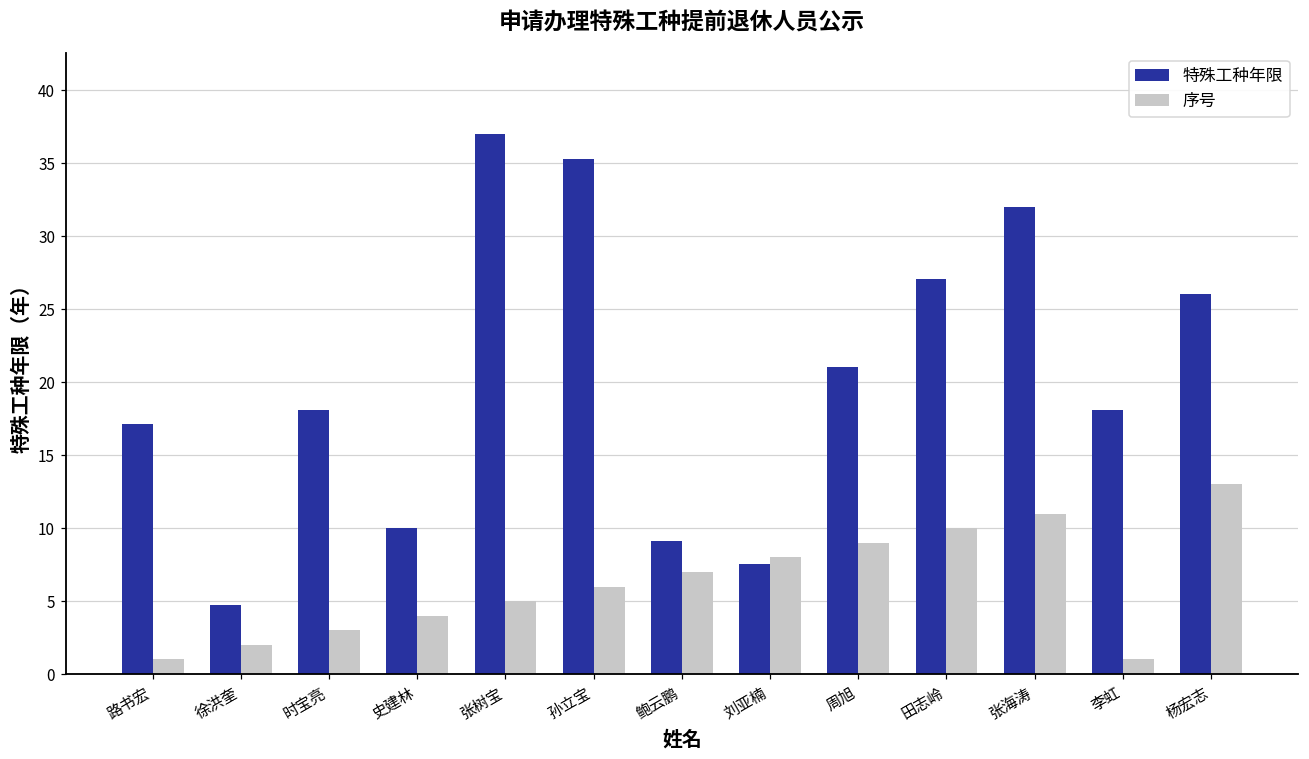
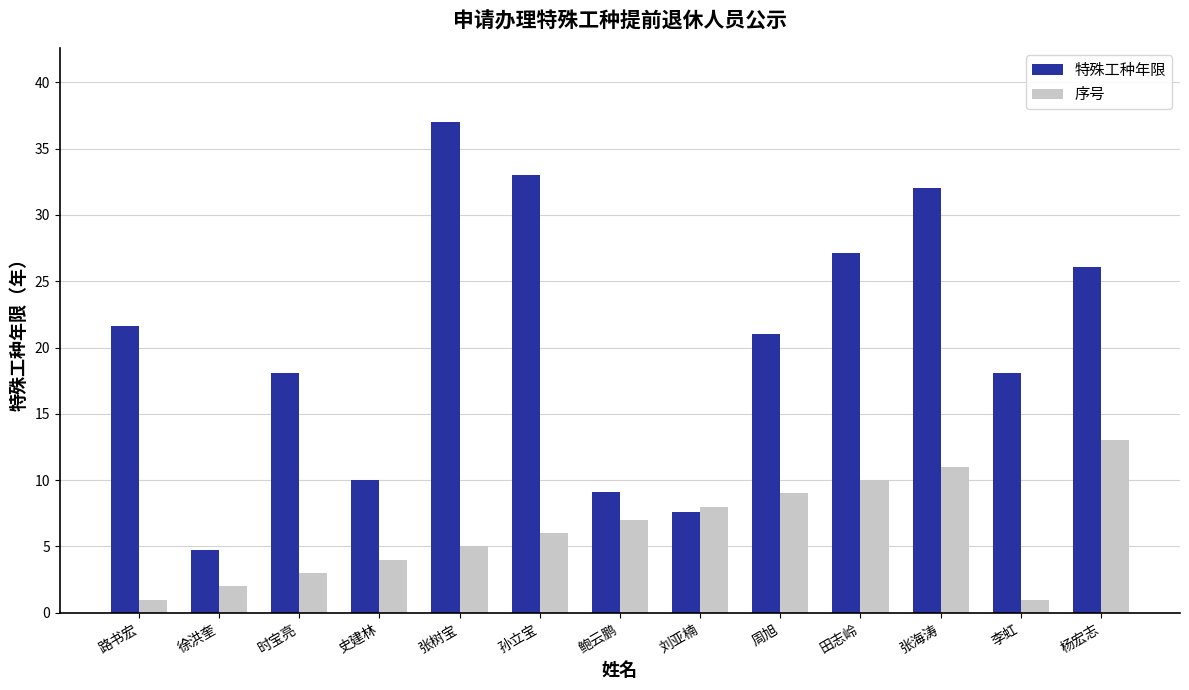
  {
    "特殊工种年限": {
-     "路书宏": 17.1,
+     "路书宏": 21.7,
      "徐洪奎": 4.8,
      "时宝亮": 18.1,
      "史建林": 10.0,
      "张树宝": 37.0,
-     "孙立宝": 35.3,
+     "孙立宝": 33.0,
      "鲍云鹏": 9.1,
      "刘亚楠": 7.6,
      "周旭": 21.0,
      "田志岭": 27.1,
      "张海涛": 32.0,
      "李虹": 18.1,
      "杨宏志": 26.1
    },
    "序号": {
      "路书宏": 1.0,
      "徐洪奎": 2.0,
      "时宝亮": 3.0,
      "史建林": 4.0,
      "张树宝": 5.0,
      "孙立宝": 6.0,
      "鲍云鹏": 7.0,
      "刘亚楠": 8.0,
      "周旭": 9.0,
      "田志岭": 10.0,
      "张海涛": 11.0,
      "李虹": 1.0,
      "杨宏志": 13.0
    }
  }
